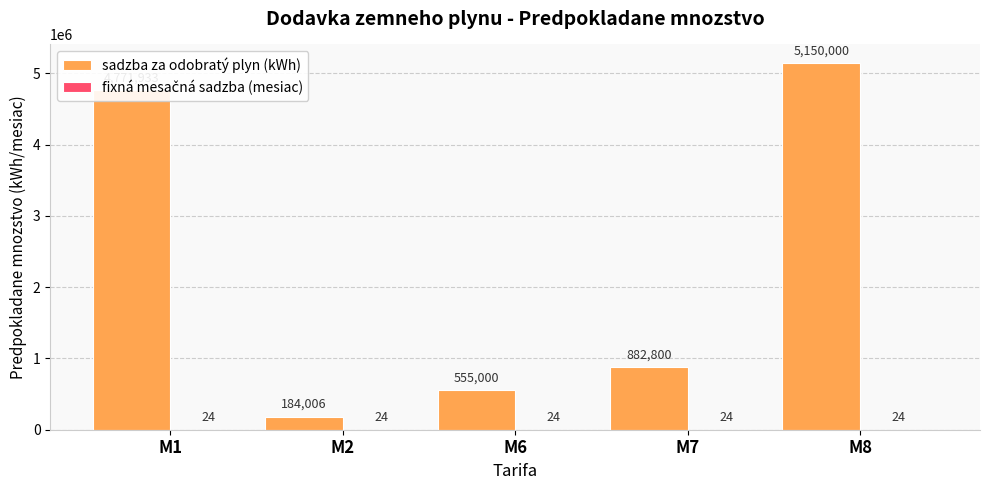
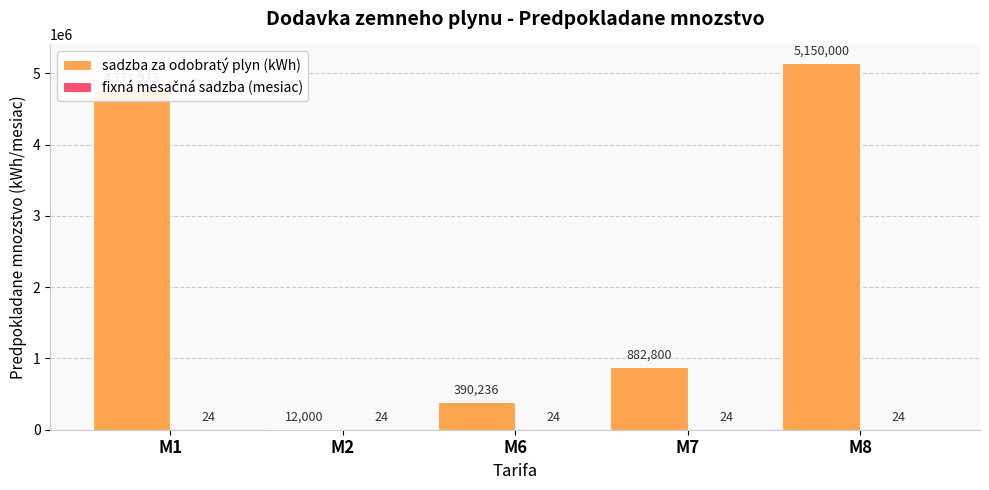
  {
    "sadzba za odobratý plyn (kWh)": {
-     "M2": "184,006",
-     "M6": "555,000",
+     "M2": "12,000",
+     "M6": "390,236",
      "M7": "882,800",
      "M8": "5,150,000"
    },
    "fixná mesačná sadzba (mesiac)": {
      "M1": "24",
      "M2": "24",
      "M6": "24",
      "M7": "24",
      "M8": "24"
    }
  }
